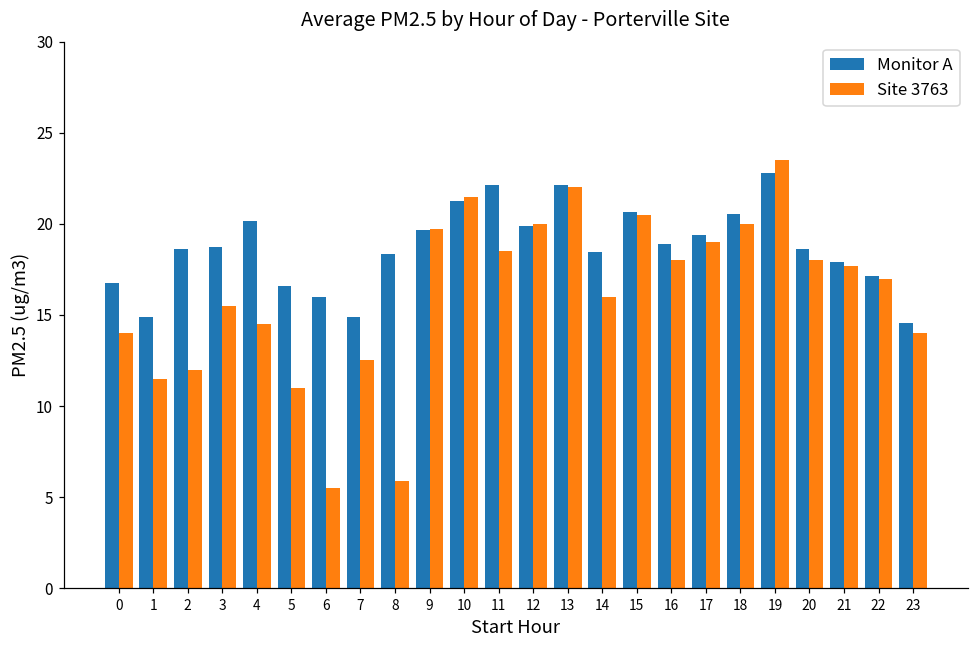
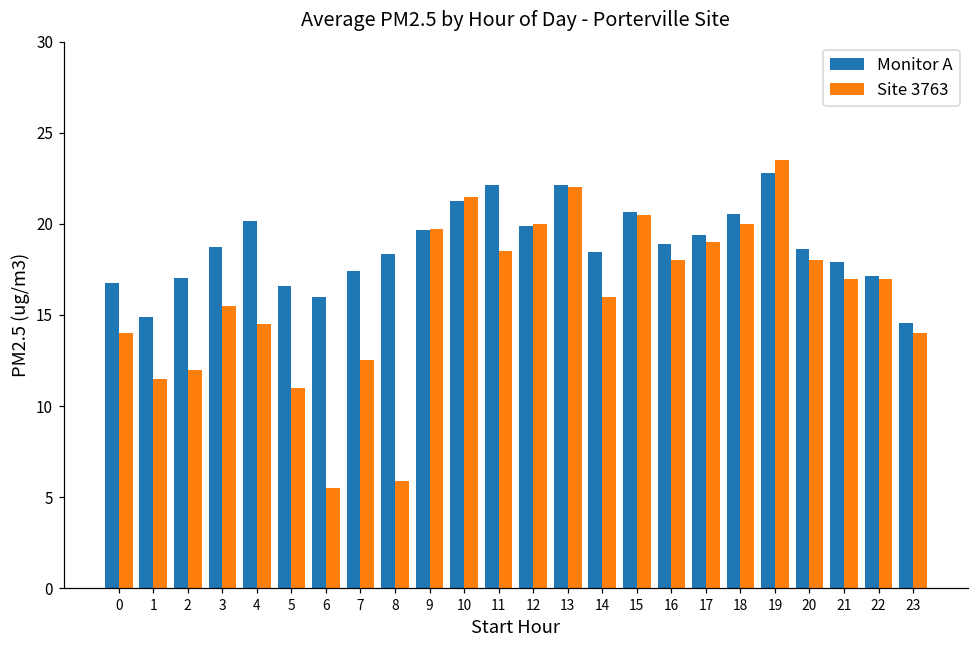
  {
    "Monitor A": {
      "0": 16.8,
      "1": 14.9,
-     "2": 18.6,
+     "2": 17.0,
      "3": 18.8,
      "4": 20.1,
      "5": 16.6,
      "6": 16.0,
-     "7": 14.9,
+     "7": 17.4,
      "8": 18.3,
      "9": 19.7,
      "10": 21.3,
      "11": 22.1,
      "12": 19.9,
      "13": 22.1,
      "14": 18.5,
      "15": 20.7,
      "16": 18.9,
      "17": 19.4,
      "18": 20.5,
      "19": 22.8,
      "20": 18.6,
      "21": 17.9,
      "22": 17.1,
      "23": 14.6
    },
    "Site 3763": {
      "0": 14.0,
      "1": 11.5,
      "2": 12.0,
      "3": 15.5,
      "4": 14.5,
      "5": 11.0,
      "6": 5.5,
      "7": 12.5,
      "8": 5.9,
      "9": 19.7,
      "10": 21.5,
      "11": 18.5,
      "12": 20.0,
      "13": 22.0,
      "14": 16.0,
      "15": 20.5,
      "16": 18.0,
      "17": 19.0,
      "18": 20.0,
      "19": 23.5,
      "20": 18.0,
-     "21": 17.7,
+     "21": 17.0,
      "22": 17.0,
      "23": 14.0
    }
  }
